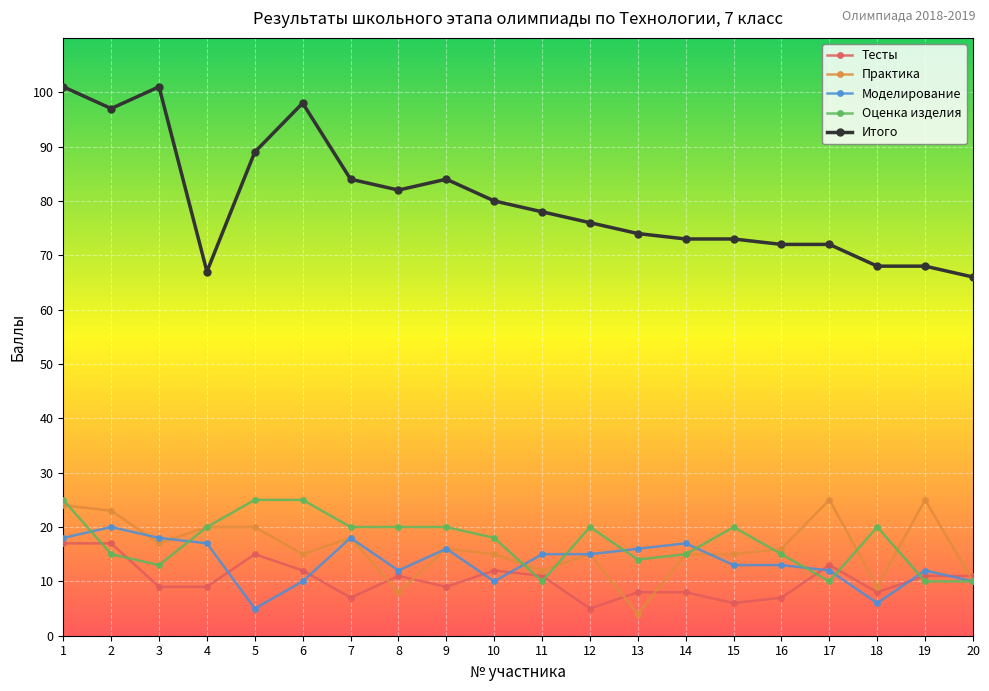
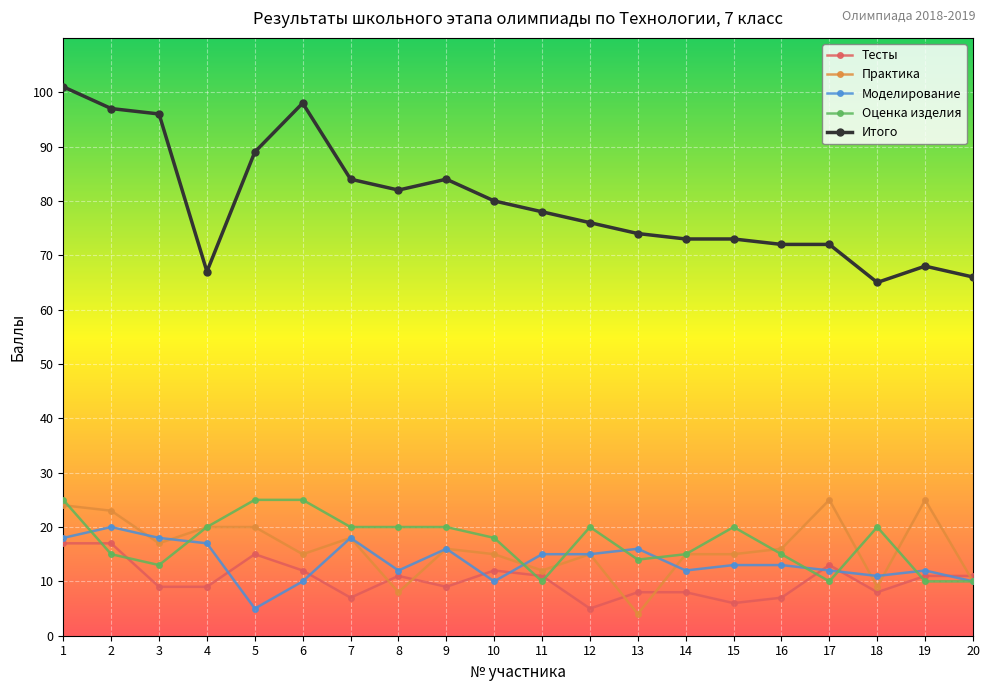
  {
    "Моделирование": {
      "1": 18,
      "2": 20,
      "3": 18,
      "4": 17,
      "5": 5,
      "6": 10,
      "8": 12,
      "10": 10,
      "11": 15,
      "13": 16,
-     "14": 17,
+     "14": 12,
      "15": 13,
      "16": 13,
      "17": 12,
-     "18": 6,
+     "18": 11,
      "19": 12
    },
    "Оценка изделия": {
      "1": 25,
      "2": 15,
      "3": 13,
      "5": 25,
      "6": 25,
      "7": 20,
      "8": 20,
      "9": 20,
      "10": 18,
      "11": 10,
      "12": 20,
      "13": 14,
      "15": 20,
      "16": 15,
      "17": 10,
      "18": 20,
      "19": 10
    },
    "Итого": {
      "1": 101,
      "2": 97,
-     "3": 101,
+     "3": 96,
      "4": 67,
      "5": 89,
      "6": 98,
      "7": 84,
      "8": 82,
      "9": 84,
      "10": 80,
      "11": 78,
      "12": 76,
      "13": 74,
      "14": 73,
      "15": 73,
      "16": 72,
      "17": 72,
-     "18": 68,
+     "18": 65,
      "19": 68,
      "20": 66
    }
  }
